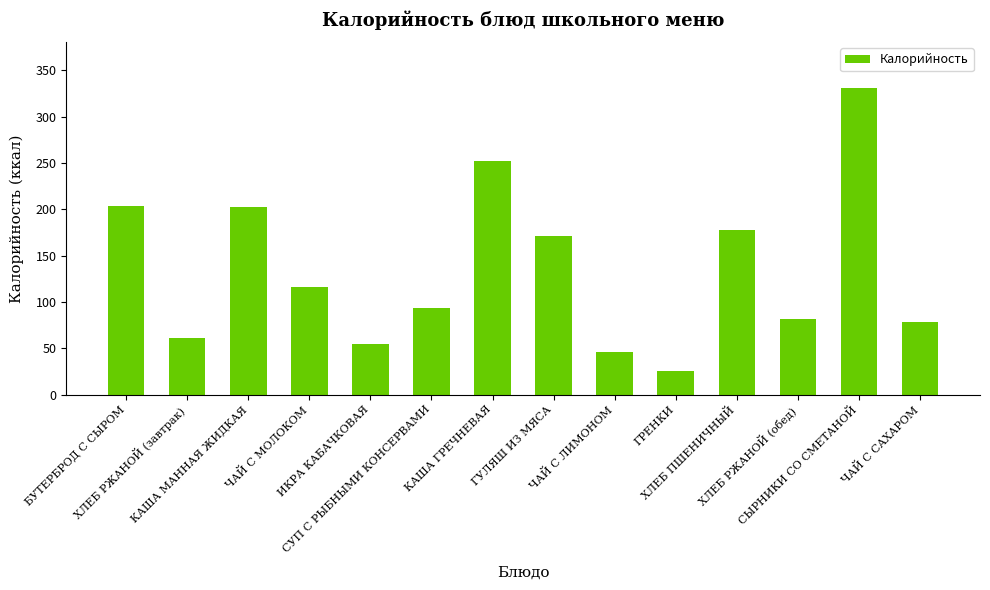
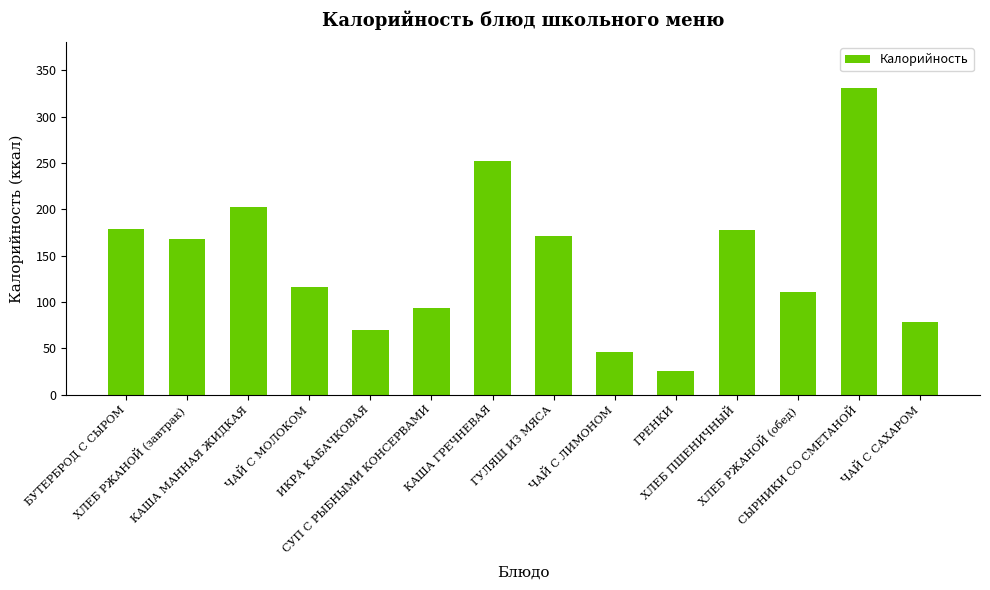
  {
-   "БУТЕРБРОД С СЫРОМ": 200,
-   "ХЛЕБ РЖАНОЙ (завтрак)": 60,
+   "БУТЕРБРОД С СЫРОМ": 180,
+   "ХЛЕБ РЖАНОЙ (завтрак)": 170,
    "КАША МАННАЯ ЖИДКАЯ": 200,
    "ЧАЙ С МОЛОКОМ": 120,
-   "ИКРА КАБАЧКОВАЯ": 50,
+   "ИКРА КАБАЧКОВАЯ": 70,
    "СУП С РЫБНЫМИ КОНСЕРВАМИ": 90,
    "КАША ГРЕЧНЕВАЯ": 250,
    "ГУЛЯШ ИЗ МЯСА": 170,
    "ЧАЙ С ЛИМОНОМ": 50,
    "ГРЕНКИ": 30,
    "ХЛЕБ ПШЕНИЧНЫЙ": 180,
-   "ХЛЕБ РЖАНОЙ (обед)": 80,
+   "ХЛЕБ РЖАНОЙ (обед)": 110,
    "СЫРНИКИ СО СМЕТАНОЙ": 330,
    "ЧАЙ С САХАРОМ": 80
  }
